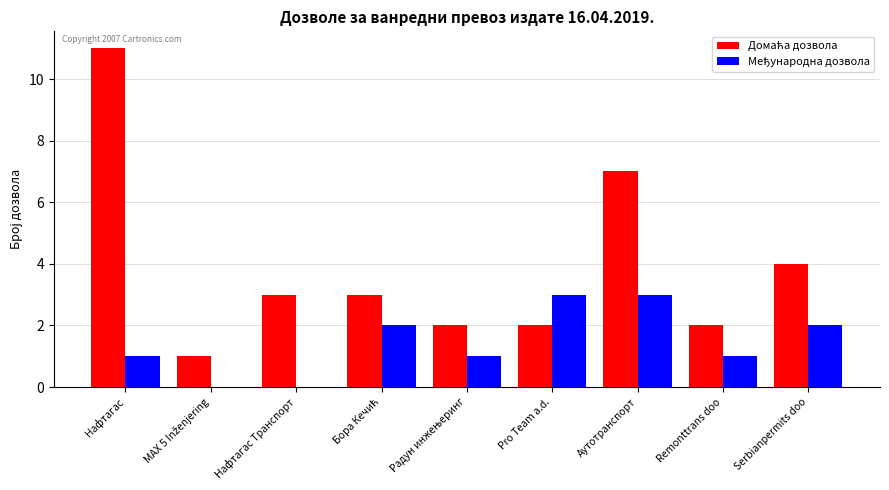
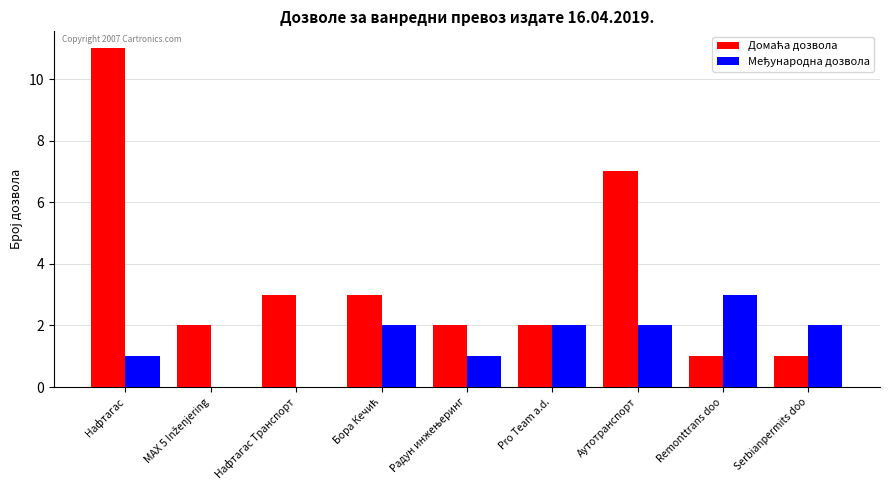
  {
    "Домаћа дозвола": {
-     "MAX 5 Inženjering": 1,
+     "MAX 5 Inženjering": 2,
      "Нафтагас Транспорт": 3,
      "Бора Кечић": 3,
      "Радун инжењеринг": 2,
      "Pro Team a.d.": 2,
      "Аутотранспорт": 7,
-     "Remonttrans doo": 2,
-     "Serbianpermits doo": 4
+     "Remonttrans doo": 1,
+     "Serbianpermits doo": 1
    },
    "Међународна дозвола": {
      "Нафтагас": 1,
      "MAX 5 Inženjering": 0,
      "Нафтагас Транспорт": 0,
      "Бора Кечић": 2,
      "Радун инжењеринг": 1,
-     "Pro Team a.d.": 3,
-     "Аутотранспорт": 3,
-     "Remonttrans doo": 1,
+     "Pro Team a.d.": 2,
+     "Аутотранспорт": 2,
+     "Remonttrans doo": 3,
      "Serbianpermits doo": 2
    }
  }
